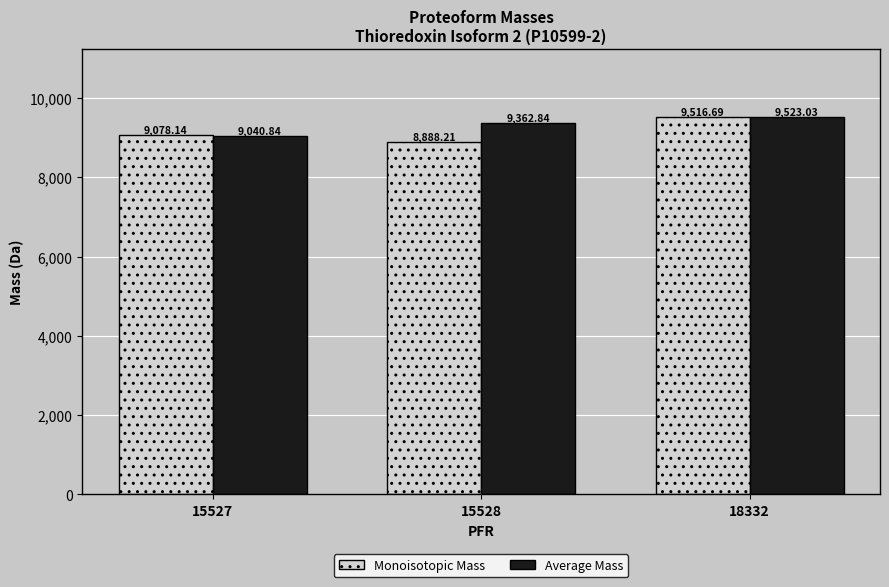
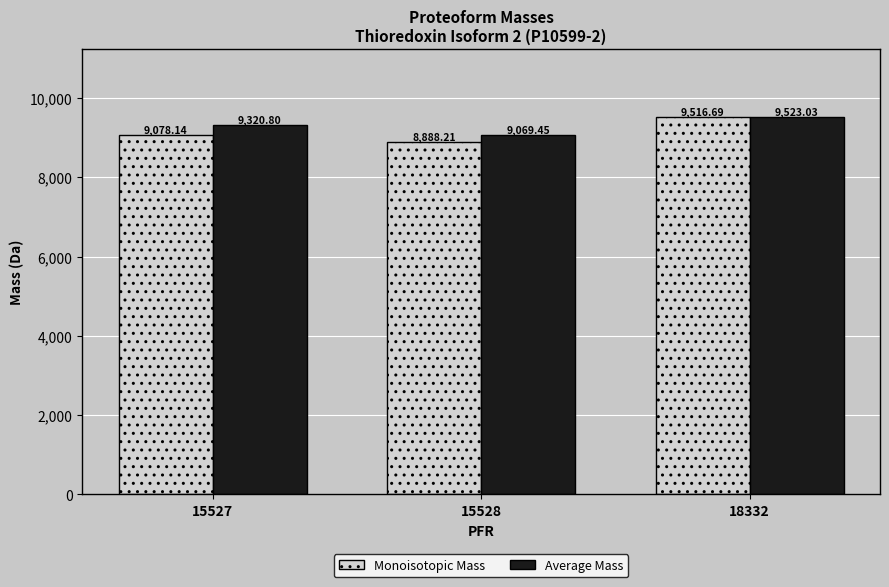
  {
    "Monoisotopic Mass": {
      "15527": "9,078.14",
      "15528": "8,888.21",
      "18332": "9,516.69"
    },
    "Average Mass": {
-     "15527": "9,040.84",
-     "15528": "9,362.84",
+     "15527": "9,320.80",
+     "15528": "9,069.45",
      "18332": "9,523.03"
    }
  }
